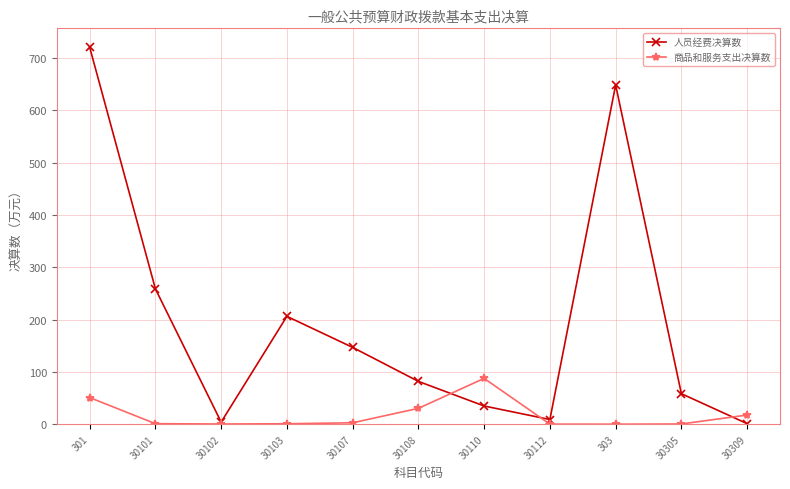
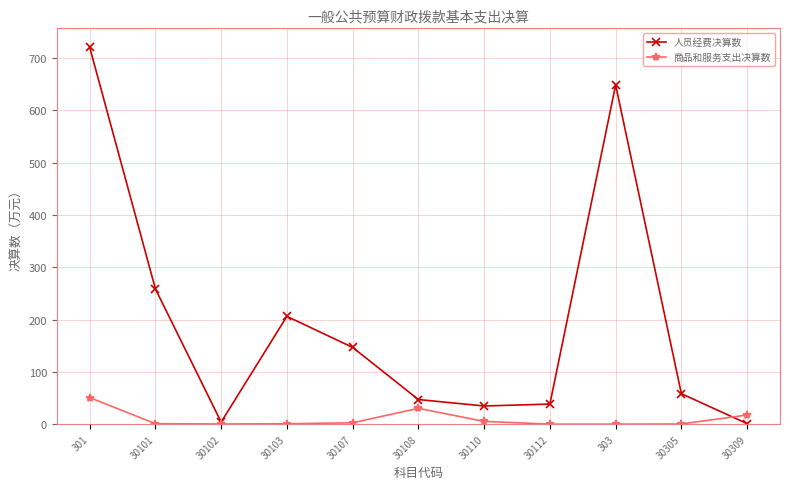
  {
    "人员经费决算数": {
      "301": 720,
      "30101": 260,
      "30103": 210,
      "30107": 150,
-     "30108": 80,
+     "30108": 50,
      "30110": 30,
-     "30112": 10,
+     "30112": 40,
      "303": 650,
      "30305": 60,
      "30309": 0
    },
    "商品和服务支出决算数": {
      "301": 50,
      "30101": 0,
      "30103": 0,
      "30107": 0,
      "30108": 30,
-     "30110": 90,
+     "30110": 10,
      "30112": 0,
      "303": 0,
      "30305": 0,
      "30309": 20
    }
  }
